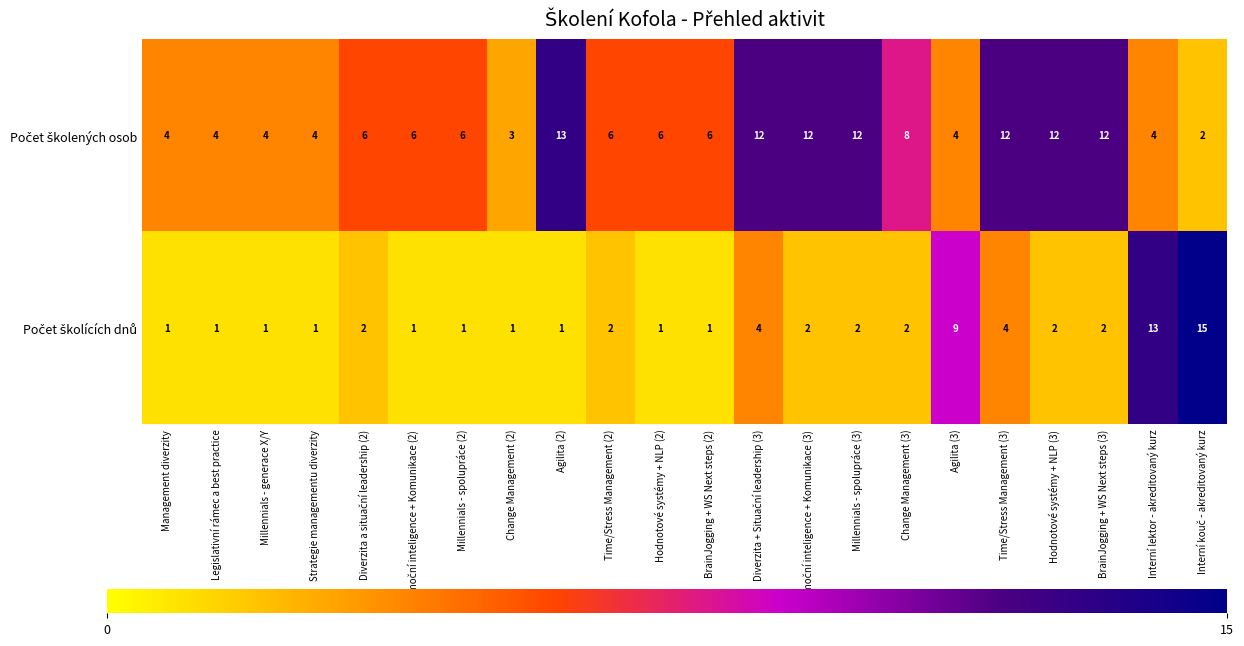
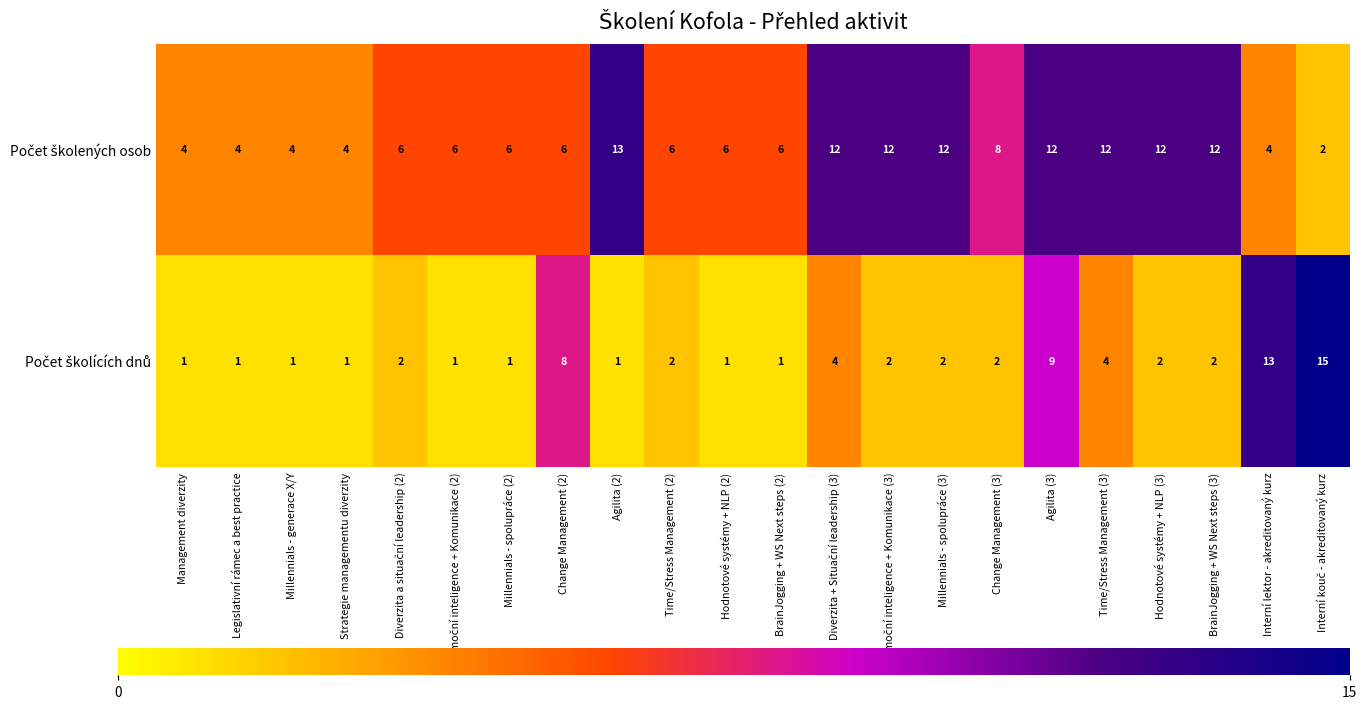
  {
    "Počet školených osob": {
      "Management diverzity": 4,
-     "Change Management (2)": 3,
+     "Change Management (2)": 6,
      "Agilita (2)": 13,
      "Change Management (3)": 8,
-     "Agilita (3)": 4
+     "Agilita (3)": 12
    },
    "Počet školících dnů": {
      "Management diverzity": 1,
-     "Change Management (2)": 1,
+     "Change Management (2)": 8,
      "Agilita (2)": 1,
      "Change Management (3)": 2,
      "Agilita (3)": 9
    }
  }
